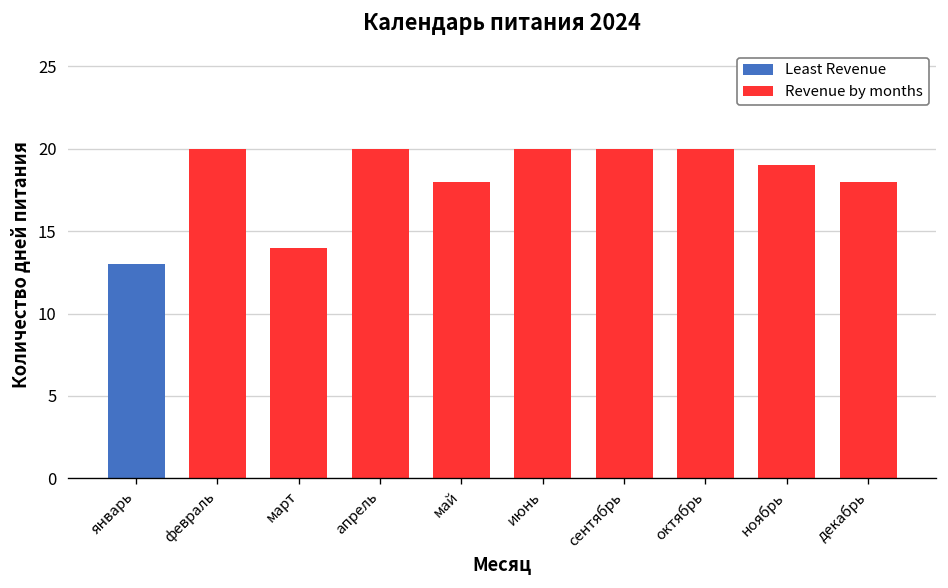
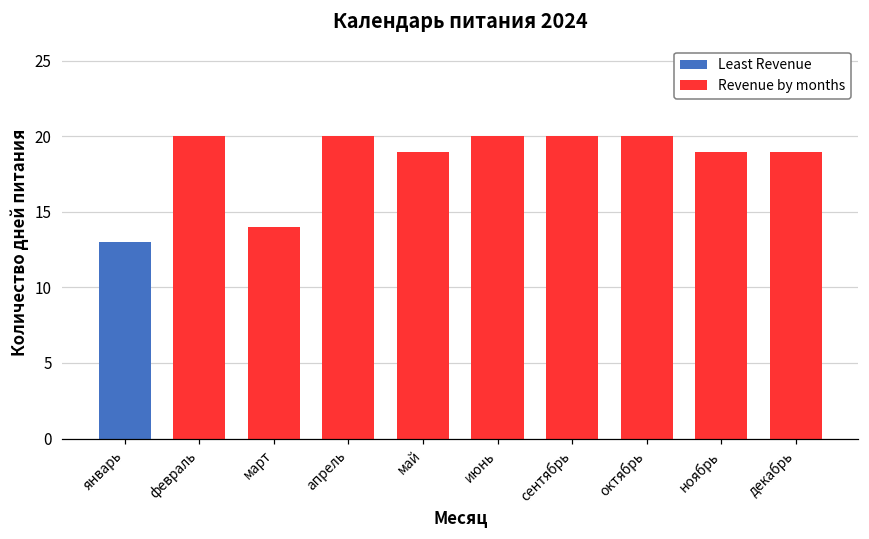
  {
    "январь": 13,
    "февраль": 20,
    "март": 14,
    "апрель": 20,
-   "май": 18,
+   "май": 19,
    "июнь": 20,
    "сентябрь": 20,
    "октябрь": 20,
    "ноябрь": 19,
-   "декабрь": 18
+   "декабрь": 19
  }
